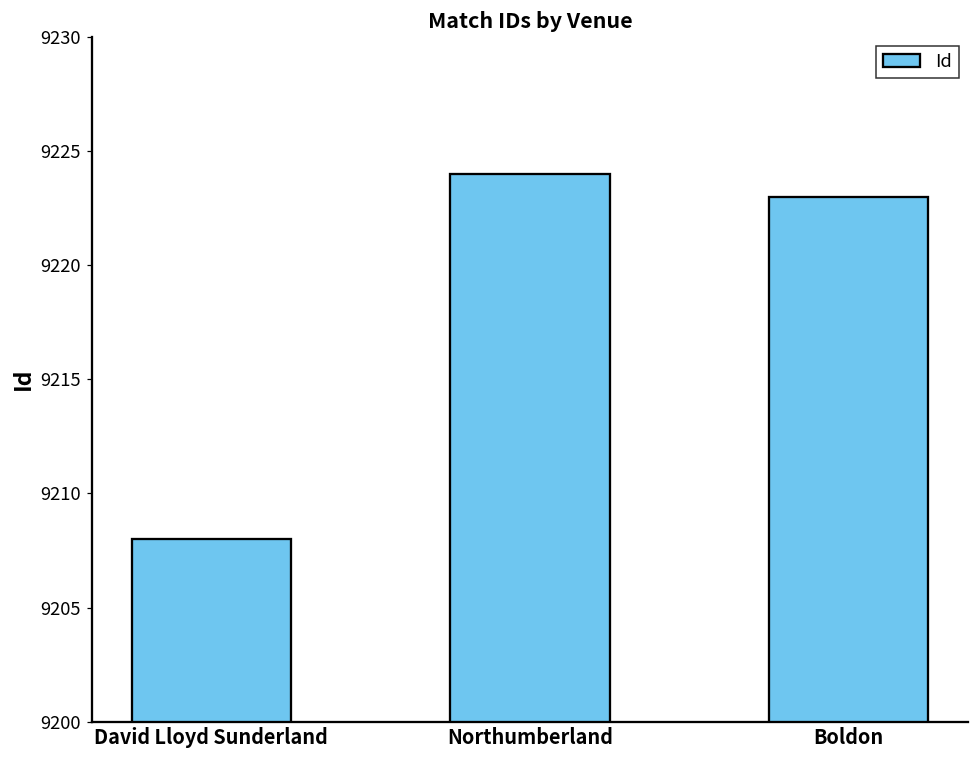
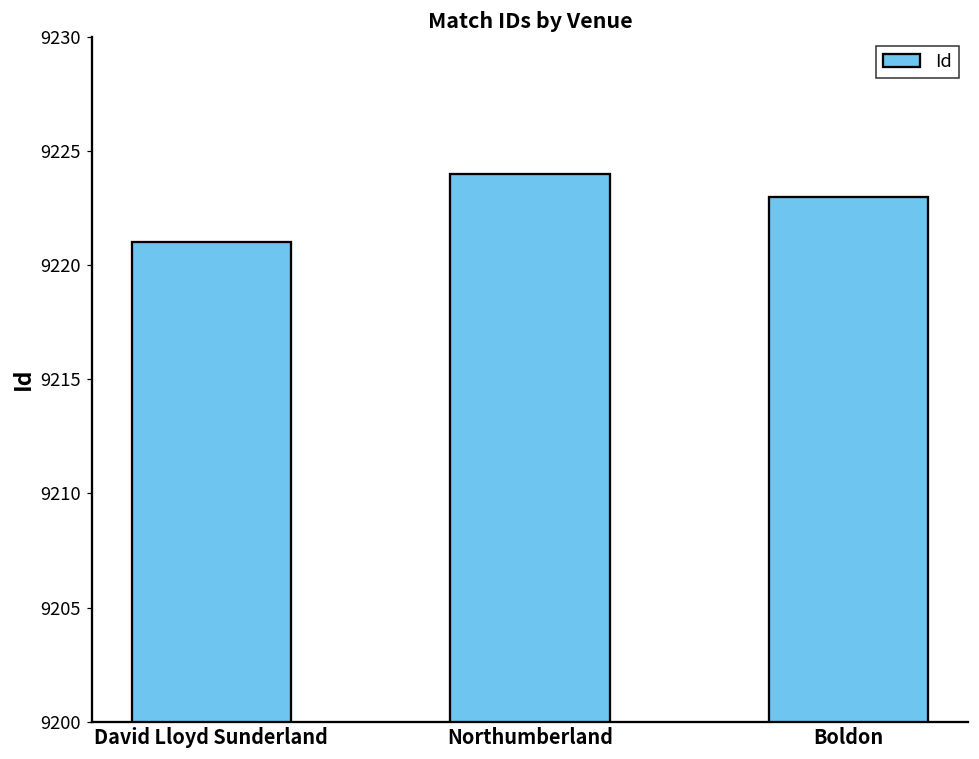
  {
-   "David Lloyd Sunderland": 9208,
+   "David Lloyd Sunderland": 9221,
    "Northumberland": 9224,
    "Boldon": 9223
  }
